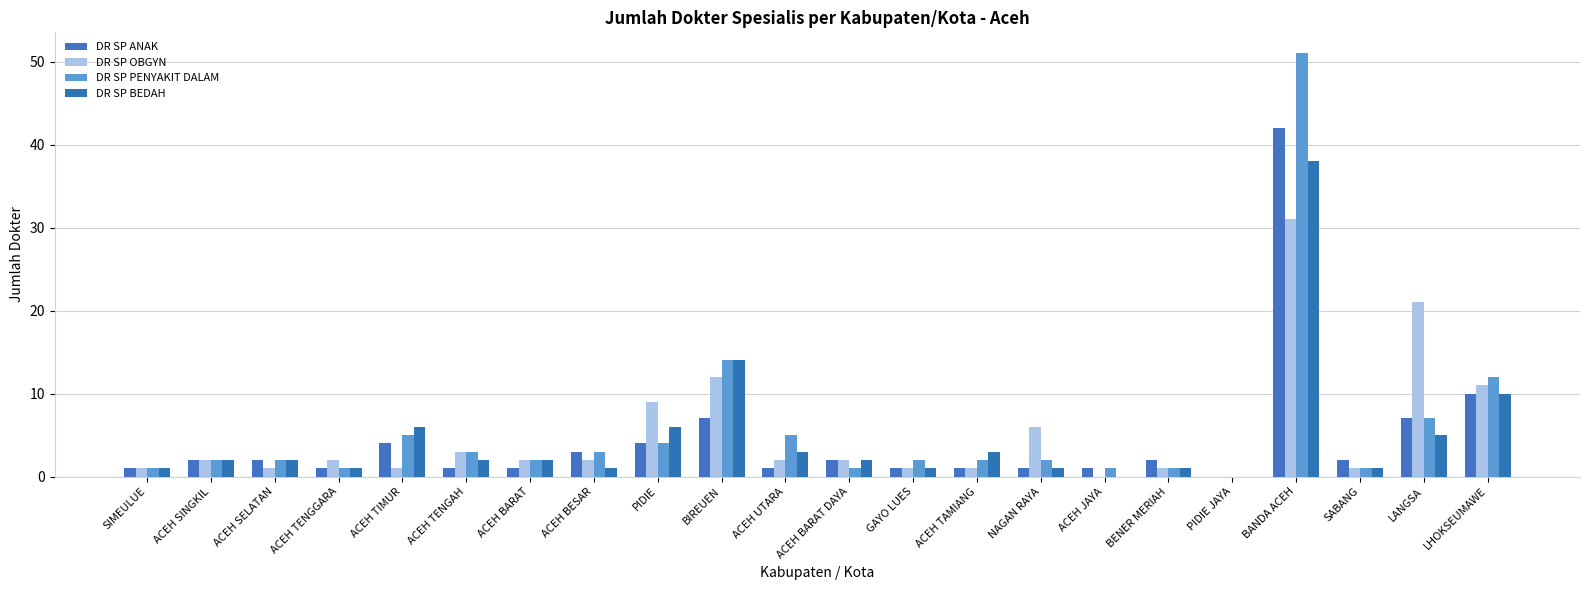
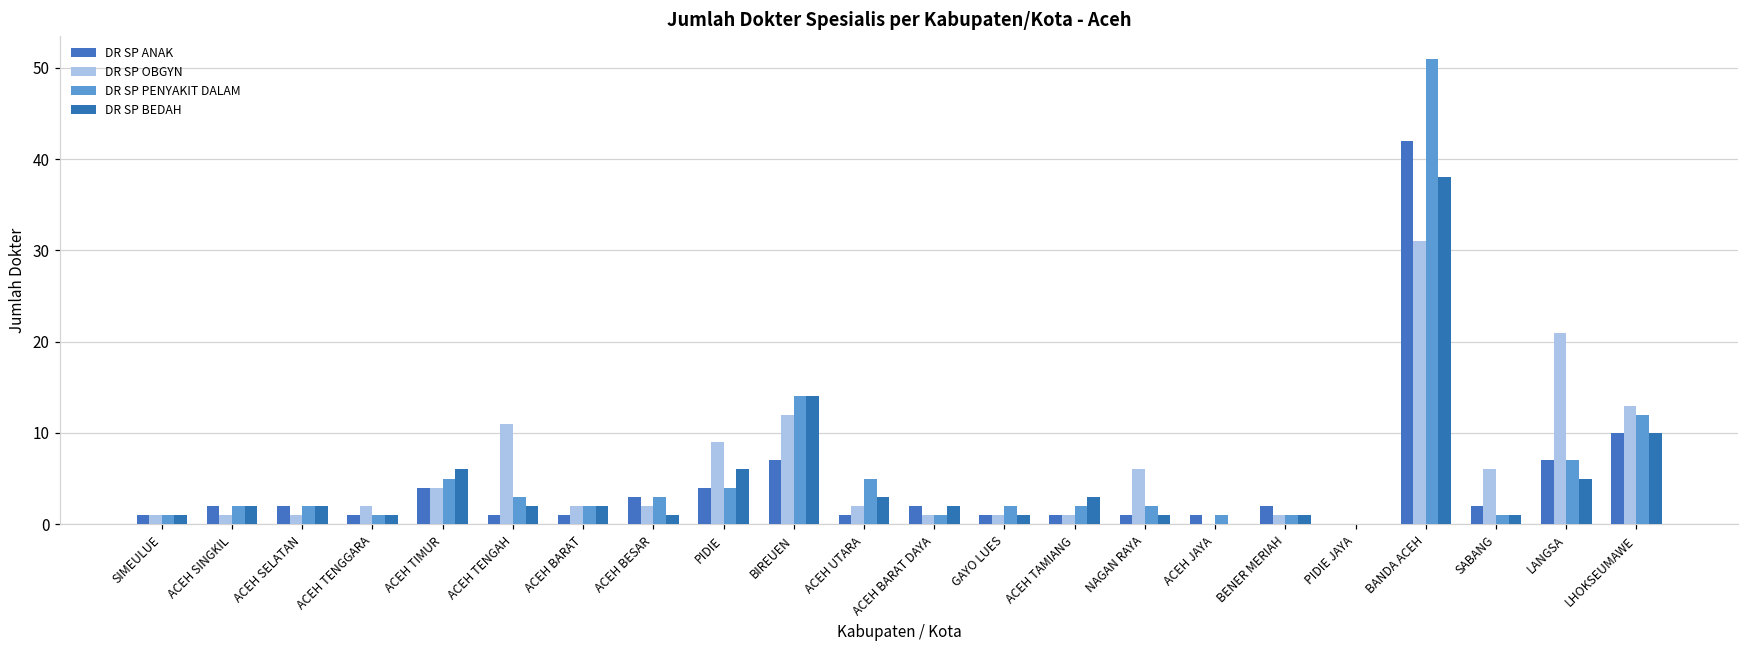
  {
    "DR SP OBGYN": {
      "SIMEULUE": 1,
-     "ACEH SINGKIL": 2,
+     "ACEH SINGKIL": 1,
      "ACEH SELATAN": 1,
      "ACEH TENGGARA": 2,
-     "ACEH TIMUR": 1,
-     "ACEH TENGAH": 3,
+     "ACEH TIMUR": 4,
+     "ACEH TENGAH": 11,
      "ACEH BARAT": 2,
      "ACEH BESAR": 2,
      "PIDIE": 9,
      "BIREUEN": 12,
      "ACEH UTARA": 2,
-     "ACEH BARAT DAYA": 2,
+     "ACEH BARAT DAYA": 1,
      "GAYO LUES": 1,
      "ACEH TAMIANG": 1,
      "NAGAN RAYA": 6,
      "ACEH JAYA": 0,
      "BENER MERIAH": 1,
      "PIDIE JAYA": 0,
      "BANDA ACEH": 31,
-     "SABANG": 1,
+     "SABANG": 6,
      "LANGSA": 21,
-     "LHOKSEUMAWE": 11
+     "LHOKSEUMAWE": 13
    }
  }
